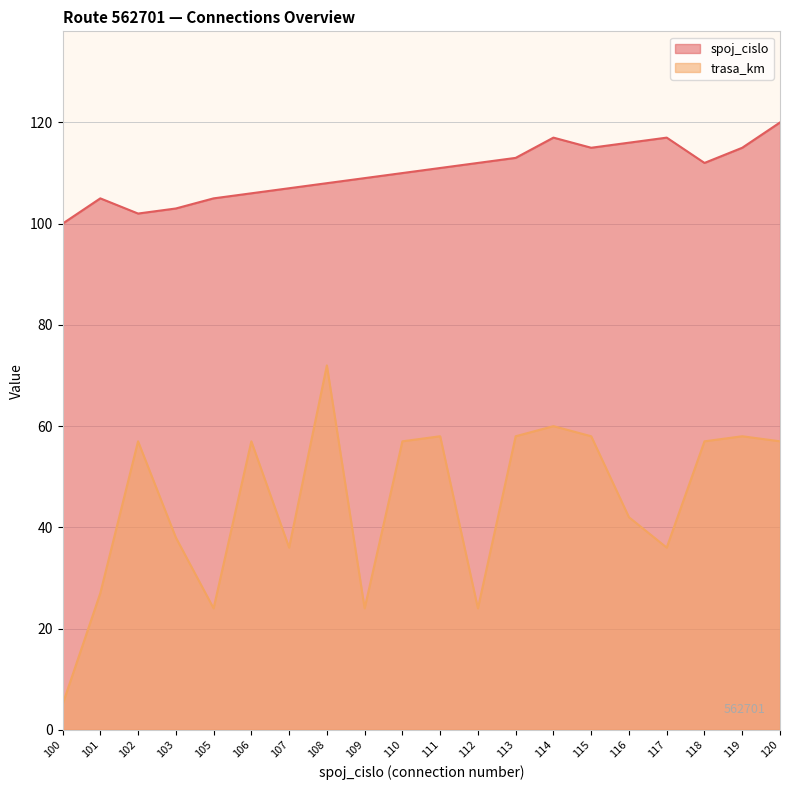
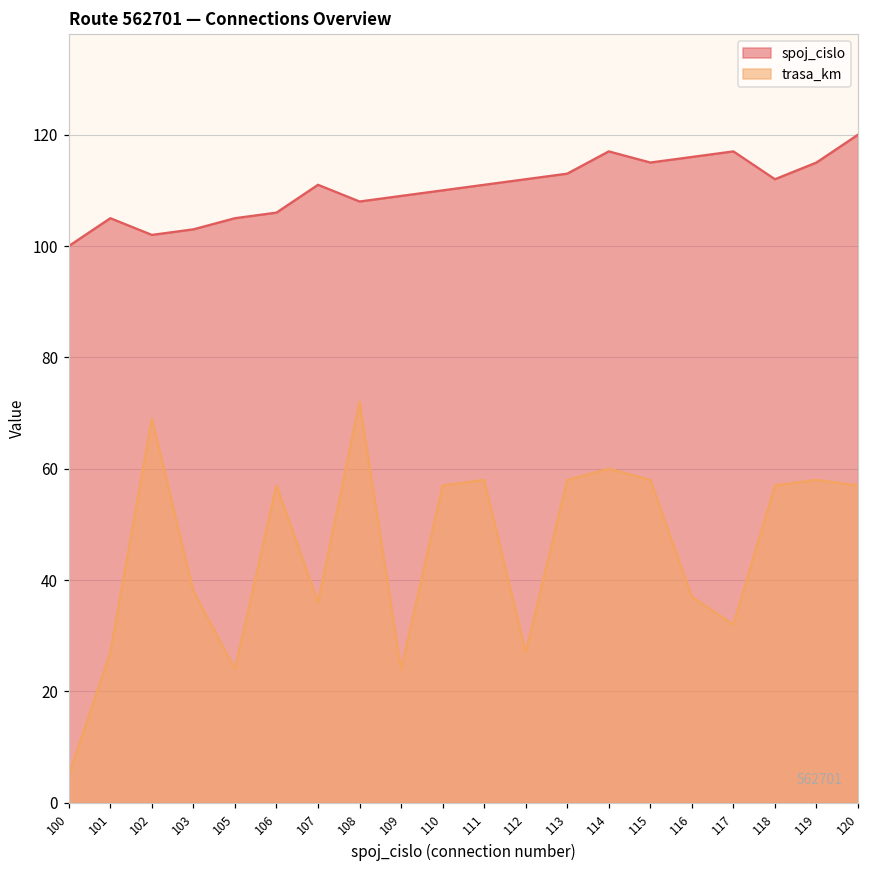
  {
    "spoj_cislo": {
      "100": 100,
      "101": 105,
      "102": 102,
      "103": 103,
      "105": 105,
      "106": 106,
-     "107": 107,
+     "107": 111,
      "108": 108,
      "109": 109,
      "110": 110,
      "111": 111,
      "112": 112,
      "113": 113,
      "114": 117,
      "115": 115,
      "116": 116,
      "117": 117,
      "118": 112,
      "119": 115,
      "120": 120
    },
    "trasa_km": {
      "100": 5,
      "101": 27,
-     "102": 57,
+     "102": 69,
      "103": 38,
      "105": 24,
      "106": 57,
      "107": 36,
      "108": 72,
      "109": 24,
      "110": 57,
      "111": 58,
-     "112": 24,
+     "112": 27,
      "113": 58,
      "114": 60,
      "115": 58,
-     "116": 42,
-     "117": 36,
+     "116": 37,
+     "117": 32,
      "118": 57,
      "119": 58,
      "120": 57
    }
  }
